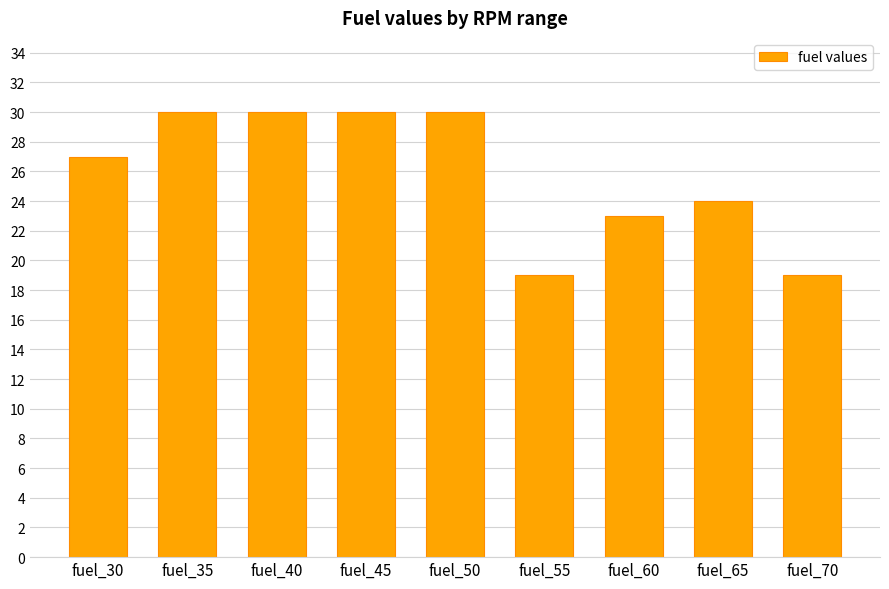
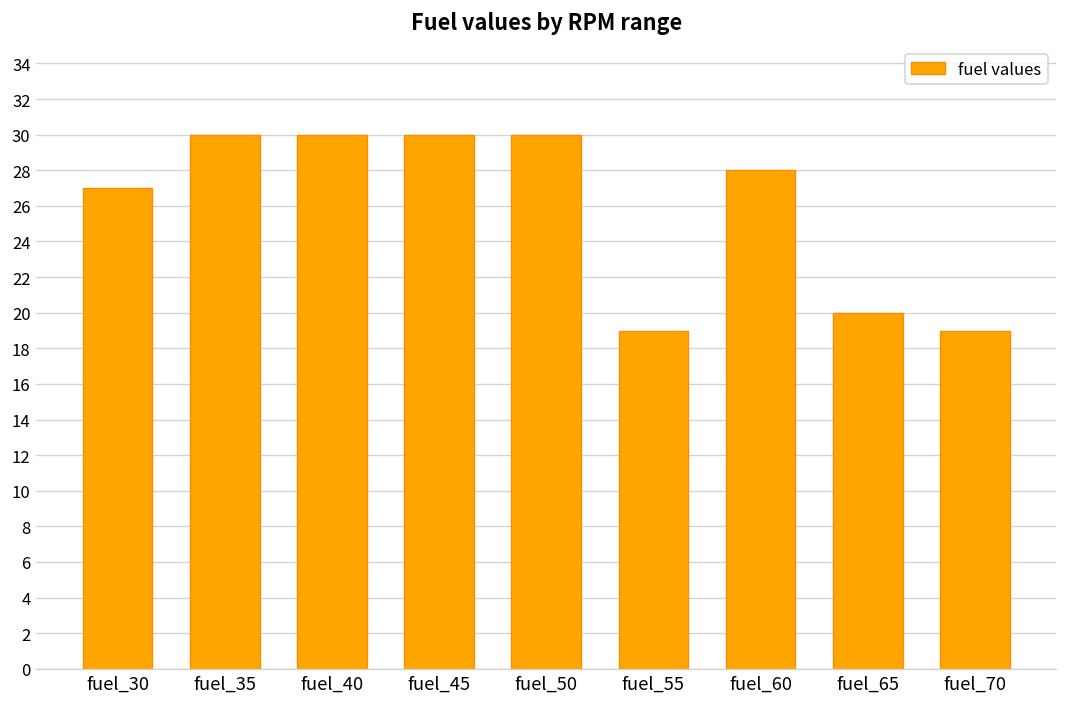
  {
    "fuel_30": 27,
    "fuel_35": 30,
    "fuel_40": 30,
    "fuel_45": 30,
    "fuel_50": 30,
    "fuel_55": 19,
-   "fuel_60": 23,
-   "fuel_65": 24,
+   "fuel_60": 28,
+   "fuel_65": 20,
    "fuel_70": 19
  }
